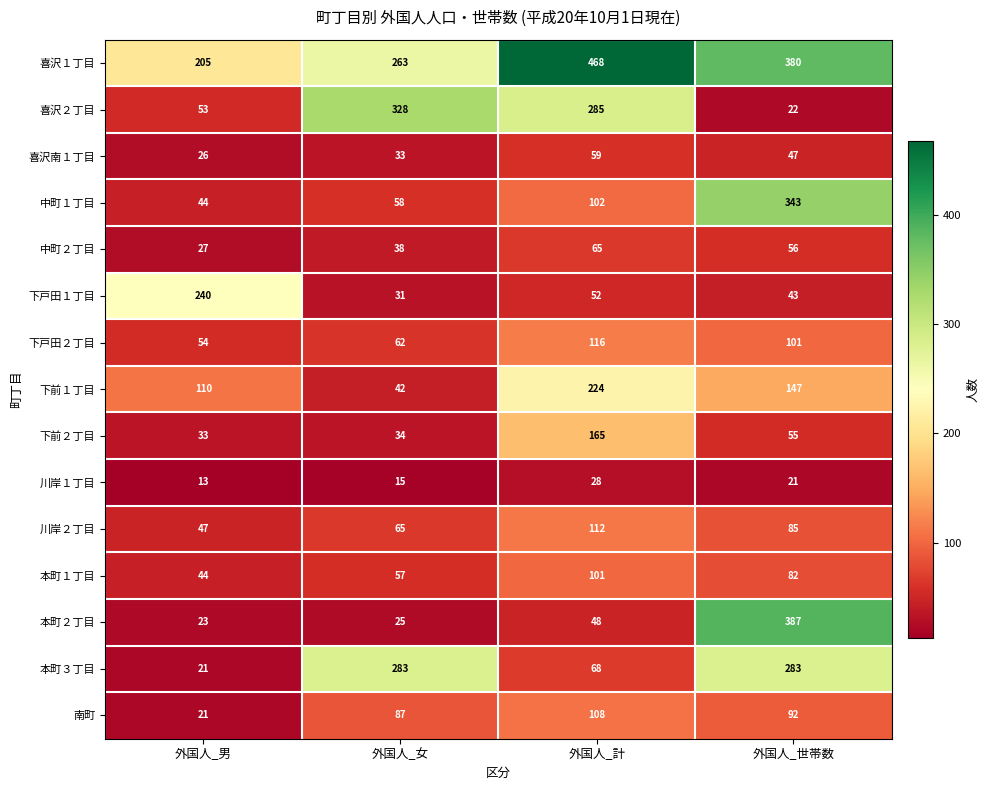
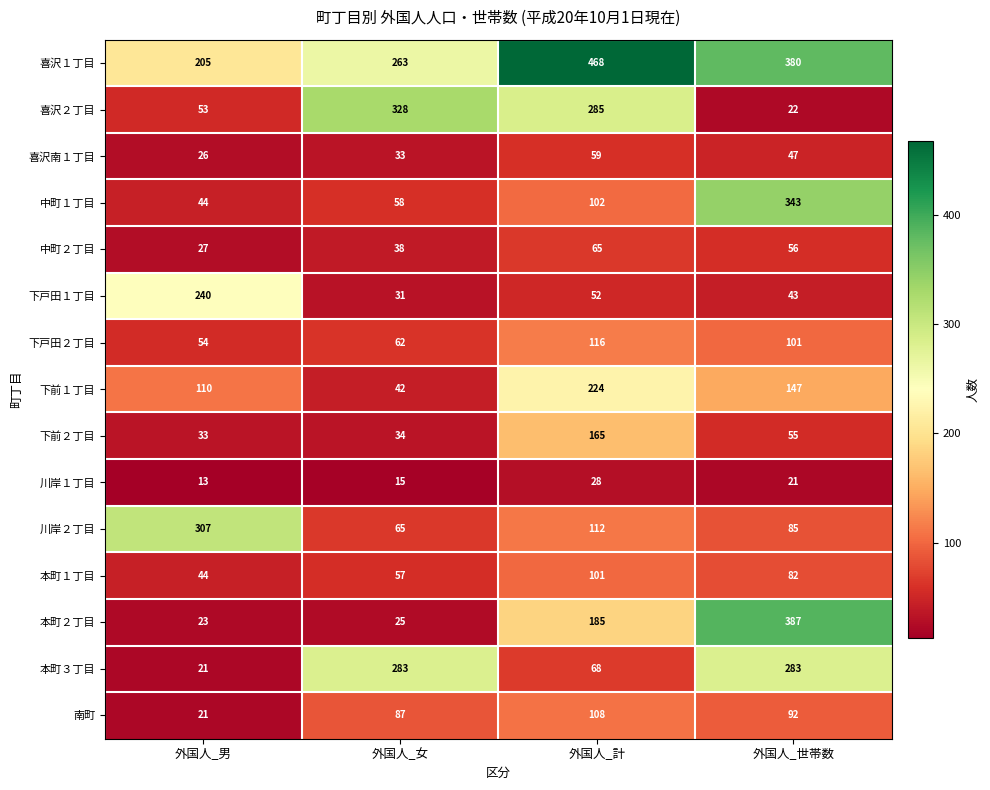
  {
    "喜沢１丁目": {
      "外国人_男": 205,
      "外国人_女": 263,
      "外国人_計": 468,
      "外国人_世帯数": 380
    },
    "喜沢２丁目": {
      "外国人_男": 53,
      "外国人_女": 328,
      "外国人_計": 285,
      "外国人_世帯数": 22
    },
    "喜沢南１丁目": {
      "外国人_男": 26,
      "外国人_女": 33,
      "外国人_計": 59,
      "外国人_世帯数": 47
    },
    "中町１丁目": {
      "外国人_男": 44,
      "外国人_女": 58,
      "外国人_計": 102,
      "外国人_世帯数": 343
    },
    "中町２丁目": {
      "外国人_男": 27,
      "外国人_女": 38,
      "外国人_計": 65,
      "外国人_世帯数": 56
    },
    "下戸田１丁目": {
      "外国人_男": 240,
      "外国人_女": 31,
      "外国人_計": 52,
      "外国人_世帯数": 43
    },
    "下戸田２丁目": {
      "外国人_男": 54,
      "外国人_女": 62,
      "外国人_計": 116,
      "外国人_世帯数": 101
    },
    "下前１丁目": {
      "外国人_男": 110,
      "外国人_女": 42,
      "外国人_計": 224,
      "外国人_世帯数": 147
    },
    "下前２丁目": {
      "外国人_男": 33,
      "外国人_女": 34,
      "外国人_計": 165,
      "外国人_世帯数": 55
    },
    "川岸１丁目": {
      "外国人_男": 13,
      "外国人_女": 15,
      "外国人_計": 28,
      "外国人_世帯数": 21
    },
    "川岸２丁目": {
-     "外国人_男": 47,
+     "外国人_男": 307,
      "外国人_女": 65,
      "外国人_計": 112,
      "外国人_世帯数": 85
    },
    "本町１丁目": {
      "外国人_男": 44,
      "外国人_女": 57,
      "外国人_計": 101,
      "外国人_世帯数": 82
    },
    "本町２丁目": {
      "外国人_男": 23,
      "外国人_女": 25,
-     "外国人_計": 48,
+     "外国人_計": 185,
      "外国人_世帯数": 387
    },
    "本町３丁目": {
      "外国人_男": 21,
      "外国人_女": 283,
      "外国人_計": 68,
      "外国人_世帯数": 283
    },
    "南町": {
      "外国人_男": 21,
      "外国人_女": 87,
      "外国人_計": 108,
      "外国人_世帯数": 92
    }
  }
